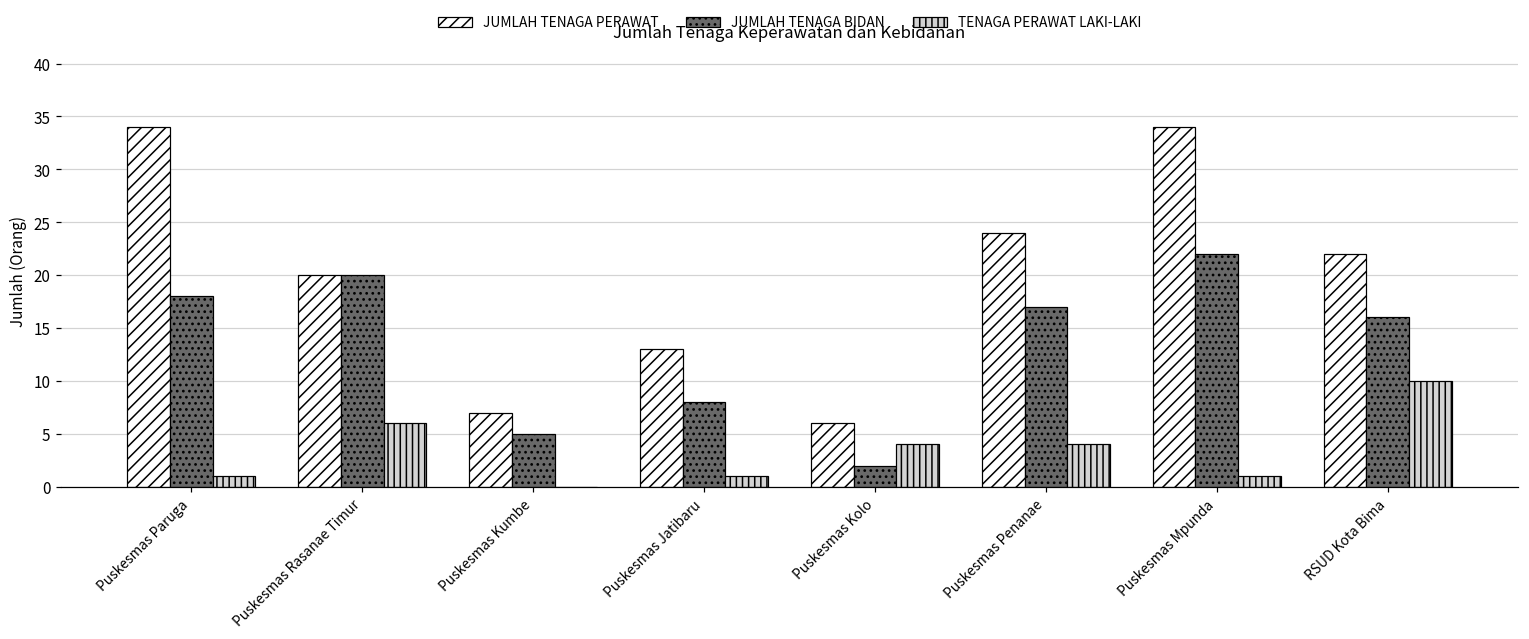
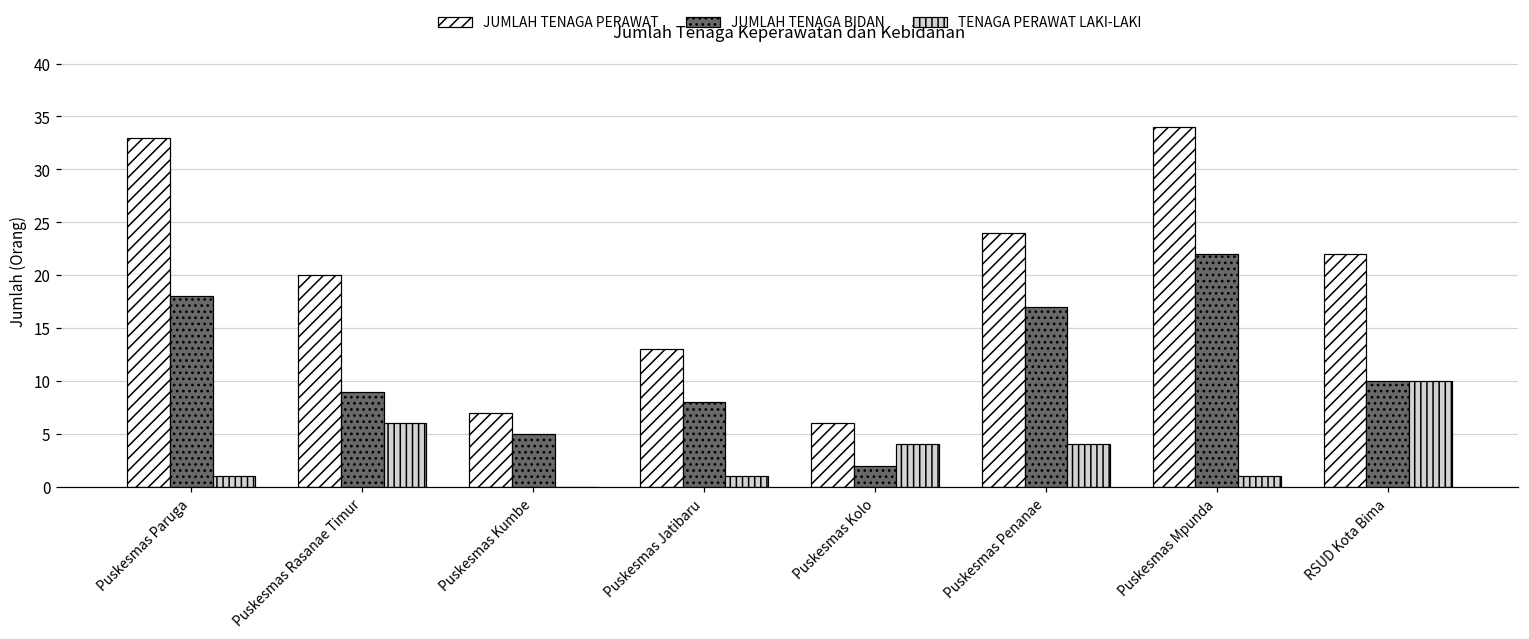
  {
    "JUMLAH TENAGA PERAWAT": {
-     "Puskesmas Paruga": 34,
+     "Puskesmas Paruga": 33,
      "Puskesmas Rasanae Timur": 20,
      "Puskesmas Kumbe": 7,
      "Puskesmas Jatibaru": 13,
      "Puskesmas Kolo": 6,
      "Puskesmas Penanae": 24,
      "Puskesmas Mpunda": 34,
      "RSUD Kota Bima": 22
    },
    "JUMLAH TENAGA BIDAN": {
      "Puskesmas Paruga": 18,
-     "Puskesmas Rasanae Timur": 20,
+     "Puskesmas Rasanae Timur": 9,
      "Puskesmas Kumbe": 5,
      "Puskesmas Jatibaru": 8,
      "Puskesmas Kolo": 2,
      "Puskesmas Penanae": 17,
      "Puskesmas Mpunda": 22,
-     "RSUD Kota Bima": 16
+     "RSUD Kota Bima": 10
    },
    "TENAGA PERAWAT LAKI-LAKI": {
      "Puskesmas Paruga": 1,
      "Puskesmas Rasanae Timur": 6,
      "Puskesmas Kumbe": 0,
      "Puskesmas Jatibaru": 1,
      "Puskesmas Kolo": 4,
      "Puskesmas Penanae": 4,
      "Puskesmas Mpunda": 1,
      "RSUD Kota Bima": 10
    }
  }
